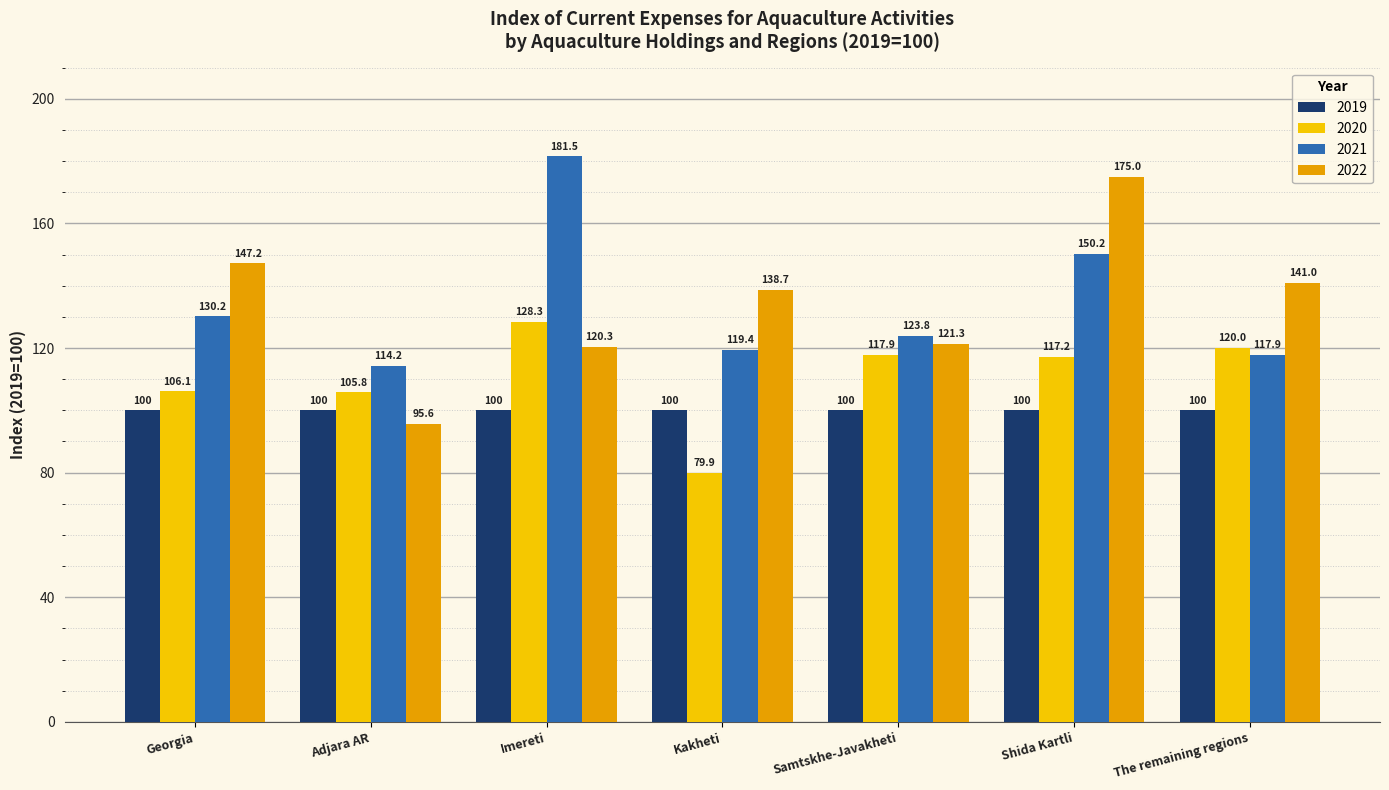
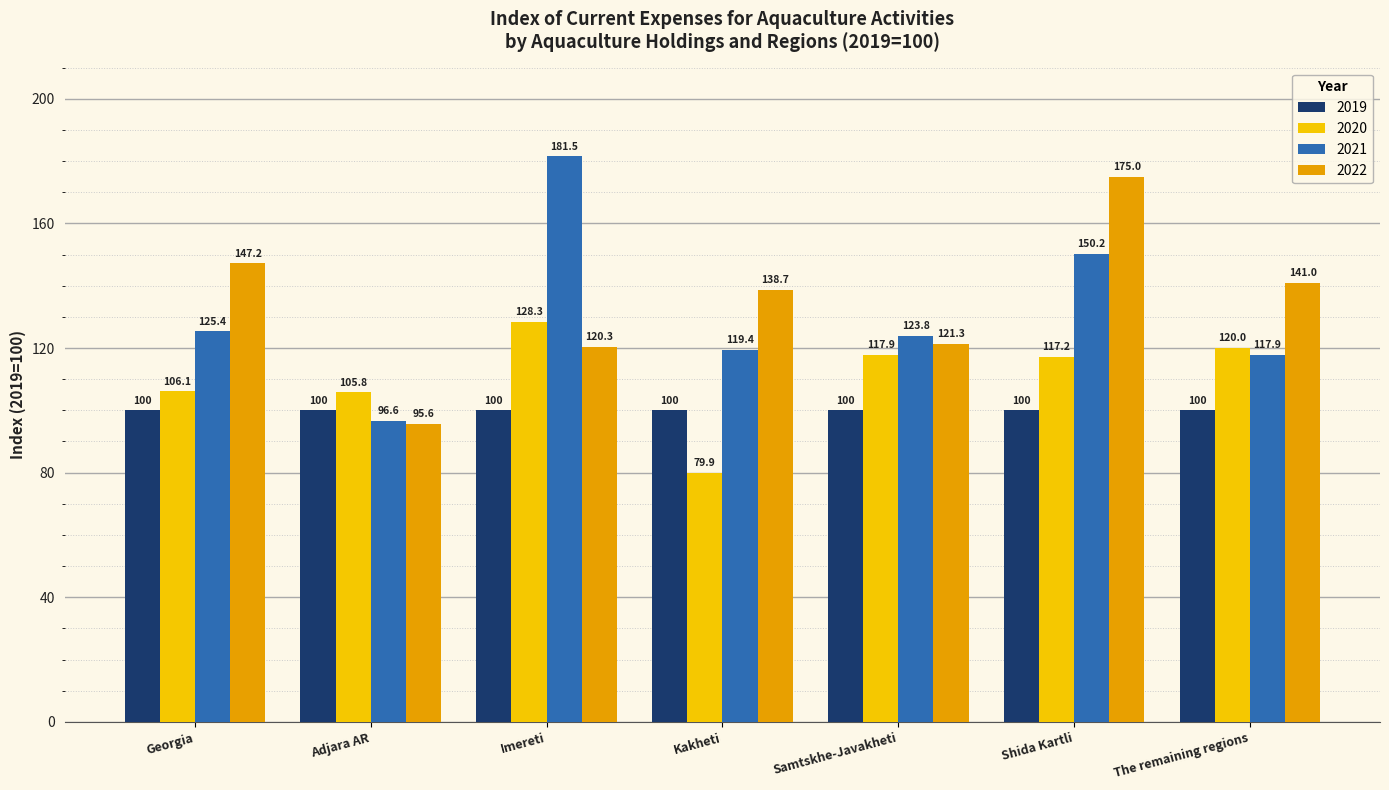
  {
    "2019": {
      "Georgia": 100,
      "Adjara AR": 100,
      "Imereti": 100,
      "Kakheti": 100,
      "Samtskhe-Javakheti": 100,
      "Shida Kartli": 100,
      "The remaining regions": 100
    },
    "2021": {
-     "Georgia": 130.2,
-     "Adjara AR": 114.2,
+     "Georgia": 125.4,
+     "Adjara AR": 96.6,
      "Imereti": 181.5,
      "Kakheti": 119.4,
      "Samtskhe-Javakheti": 123.8,
      "Shida Kartli": 150.2,
      "The remaining regions": 117.9
    }
  }
